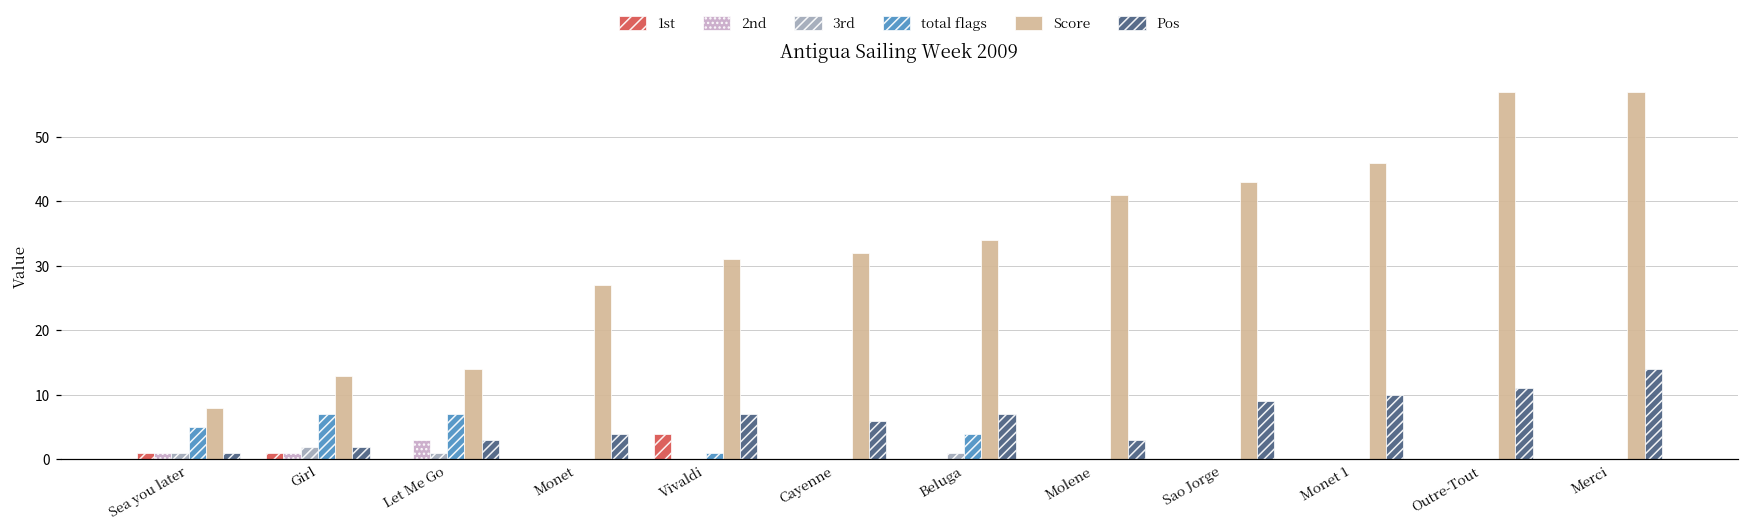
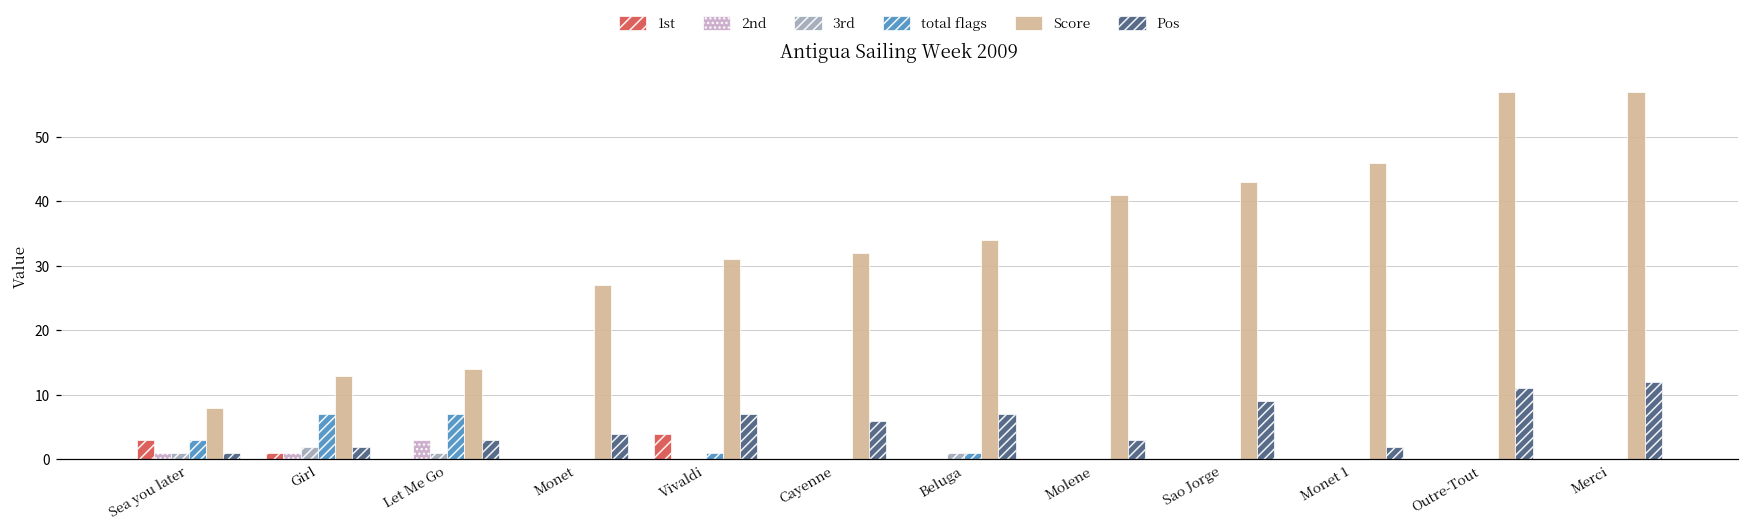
  {
    "1st": {
-     "Sea you later": 1,
+     "Sea you later": 3,
      "Girl": 1,
      "Let Me Go": 0,
      "Monet": 0,
      "Vivaldi": 4,
      "Cayenne": 0,
      "Beluga": 0,
      "Molene": 0,
      "Sao Jorge": 0,
      "Monet 1": 0,
      "Outre-Tout": 0,
      "Merci": 0
    },
    "total flags": {
-     "Sea you later": 5,
+     "Sea you later": 3,
      "Girl": 7,
      "Let Me Go": 7,
      "Monet": 0,
      "Vivaldi": 1,
      "Cayenne": 0,
-     "Beluga": 4,
+     "Beluga": 1,
      "Molene": 0,
      "Sao Jorge": 0,
      "Monet 1": 0,
      "Outre-Tout": 0,
      "Merci": 0
    },
    "Pos": {
      "Sea you later": 1,
      "Girl": 2,
      "Let Me Go": 3,
      "Monet": 4,
      "Vivaldi": 7,
      "Cayenne": 6,
      "Beluga": 7,
      "Molene": 3,
      "Sao Jorge": 9,
-     "Monet 1": 10,
+     "Monet 1": 2,
      "Outre-Tout": 11,
-     "Merci": 14
+     "Merci": 12
    }
  }
